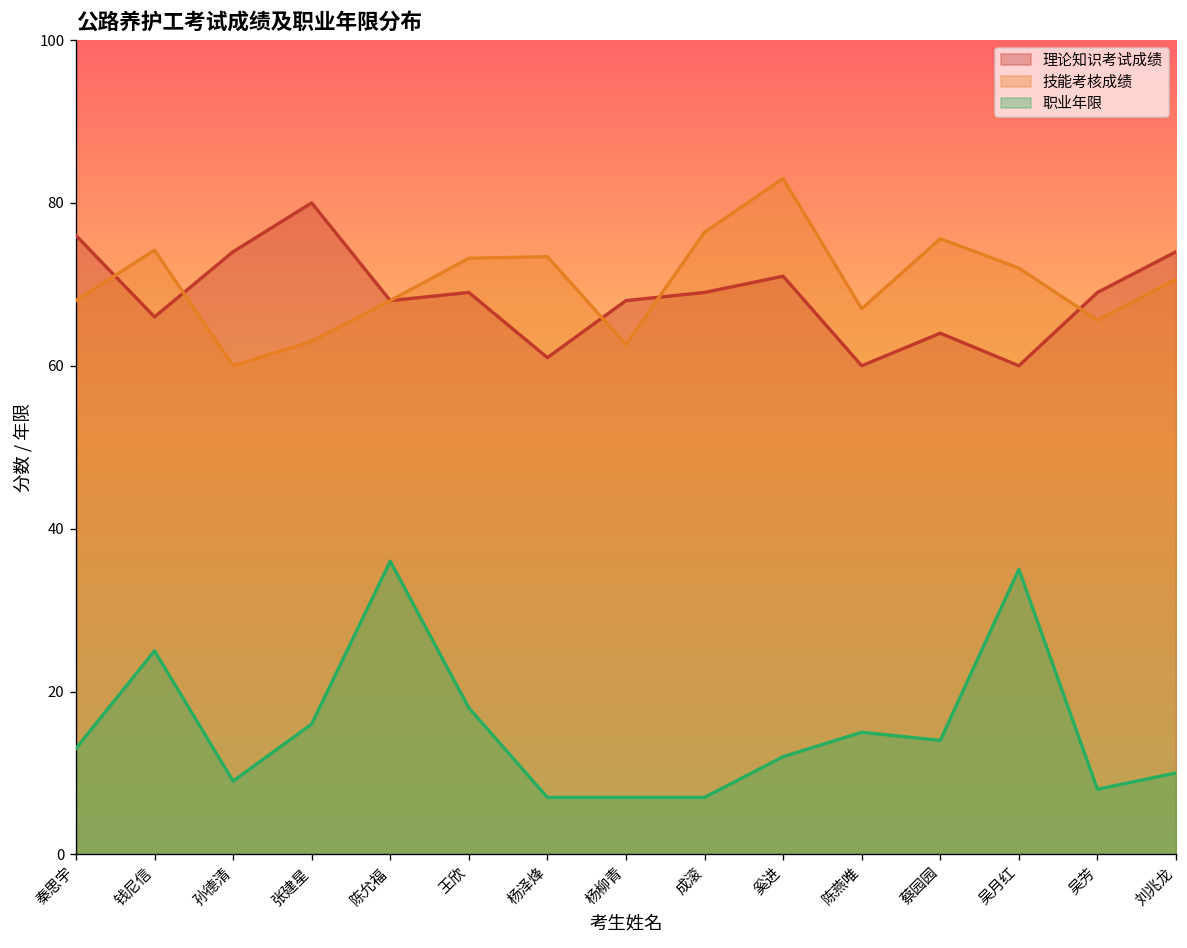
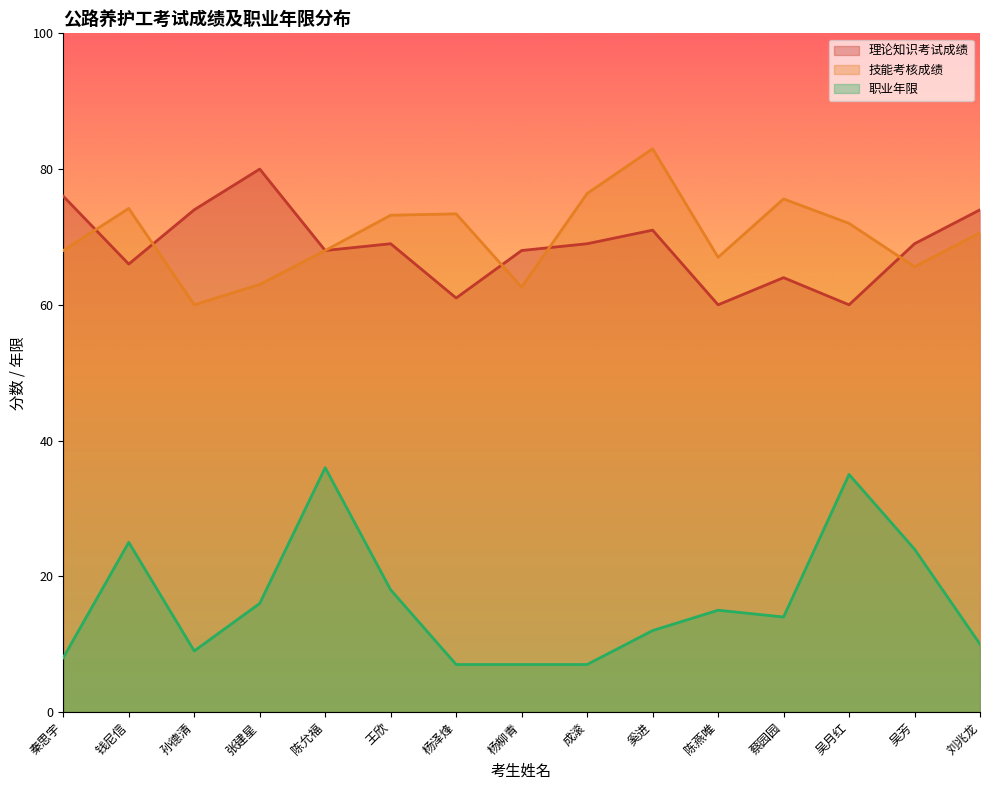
  {
    "职业年限": {
-     "秦思宇": 13,
+     "秦思宇": 8,
      "钱尼信": 25,
      "孙德清": 9,
      "张建星": 16,
      "陈允福": 36,
      "王欣": 18,
      "杨泽烽": 7,
      "杨柳青": 7,
      "成滚": 7,
      "奚进": 12,
      "陈燕唯": 15,
      "蔡园园": 14,
      "吴月红": 35,
-     "吴芳": 8,
+     "吴芳": 24,
      "刘兆龙": 10
    }
  }
